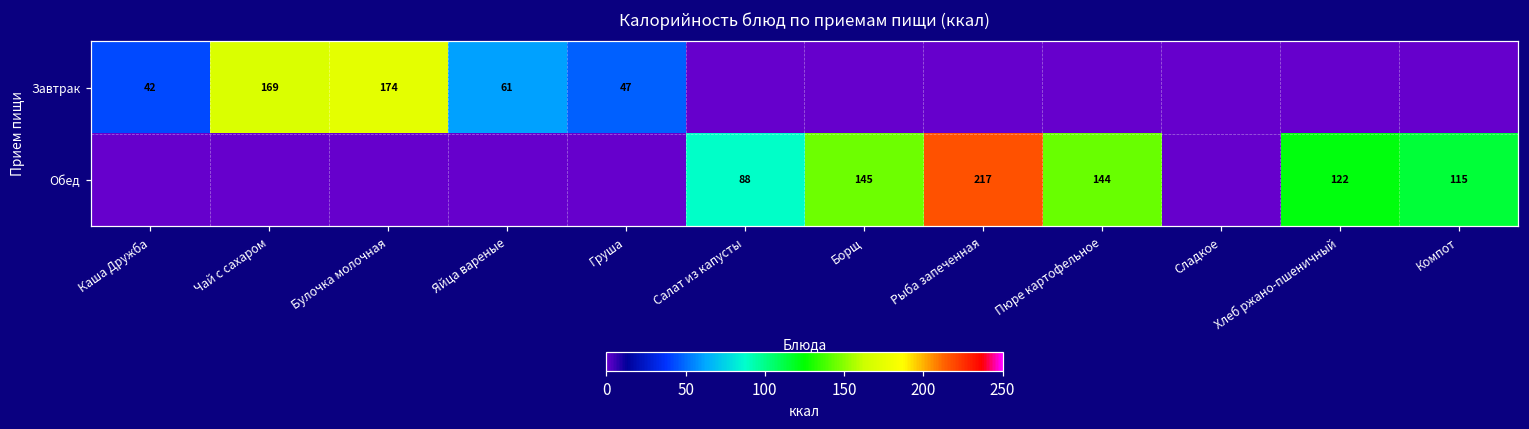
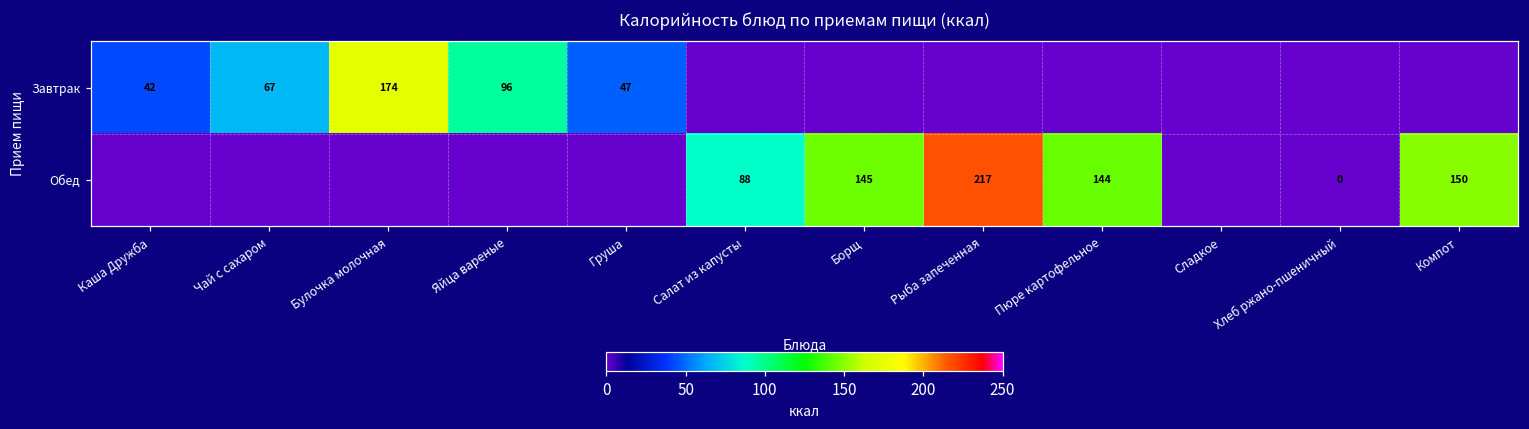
  {
    "Завтрак": {
      "Каша Дружба": 42,
-     "Чай с сахаром": 169,
+     "Чай с сахаром": 67,
      "Булочка молочная": 174,
-     "Яйца вареные": 61,
+     "Яйца вареные": 96,
      "Груша": 47
    },
    "Обед": {
      "Салат из капусты": 88,
      "Борщ": 145,
      "Рыба запеченная": 217,
      "Пюре картофельное": 144,
-     "Хлеб ржано-пшеничный": 122,
-     "Компот": 115
+     "Хлеб ржано-пшеничный": 0,
+     "Компот": 150
    }
  }
